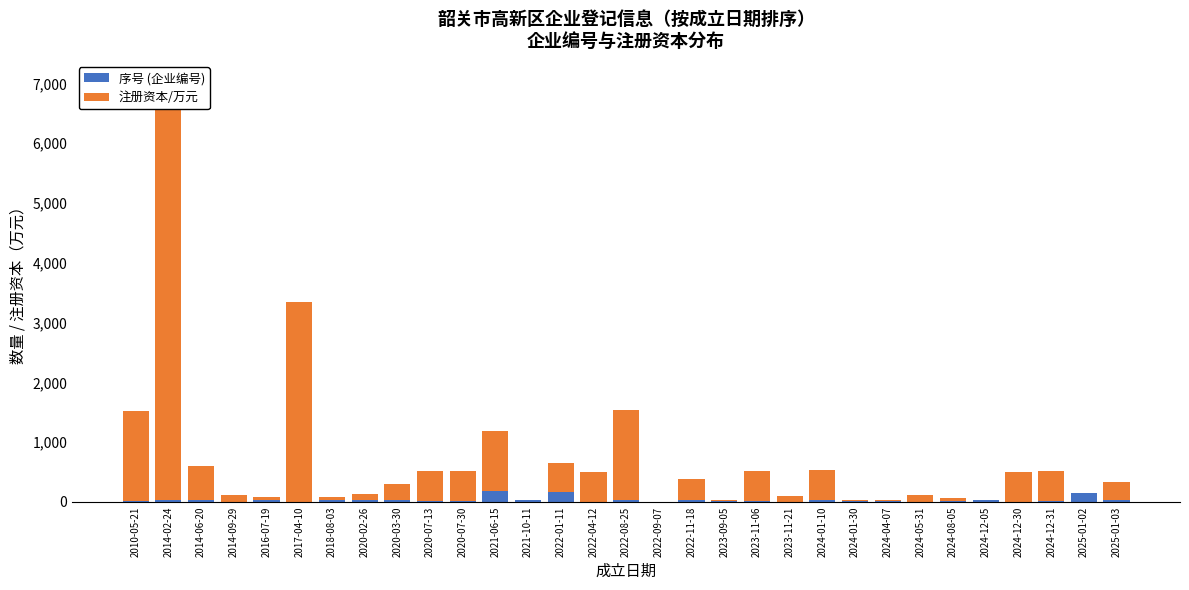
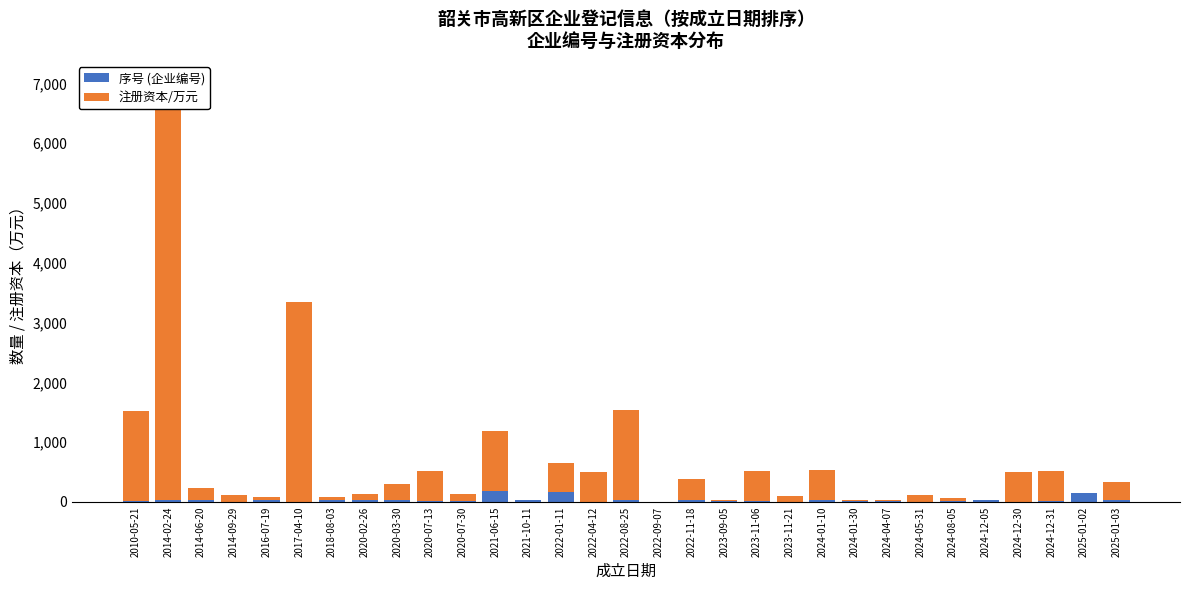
  {
    "序号 (企业编号)": {
      "2021-06-15": "200",
      "2022-01-11": "200",
      "2025-01-02": "200"
    },
    "注册资本/万元": {
      "2010-05-21": "1,500",
-     "2014-06-20": "600",
+     "2014-06-20": "200",
      "2014-09-29": "100",
      "2016-07-19": "100",
      "2017-04-10": "3,300",
      "2018-08-03": "100",
      "2020-02-26": "100",
      "2020-03-30": "300",
      "2020-07-13": "500",
-     "2020-07-30": "500",
+     "2020-07-30": "100",
      "2021-06-15": "1,000",
      "2021-10-11": "0",
      "2022-01-11": "500",
      "2022-04-12": "500",
      "2022-08-25": "1,500",
      "2022-09-07": "0",
      "2022-11-18": "400",
      "2023-11-06": "500",
      "2023-11-21": "100",
      "2024-01-10": "500",
      "2024-05-31": "100",
      "2024-08-05": "100",
      "2024-12-30": "500",
      "2024-12-31": "500",
      "2025-01-02": "0",
      "2025-01-03": "300"
    }
  }
